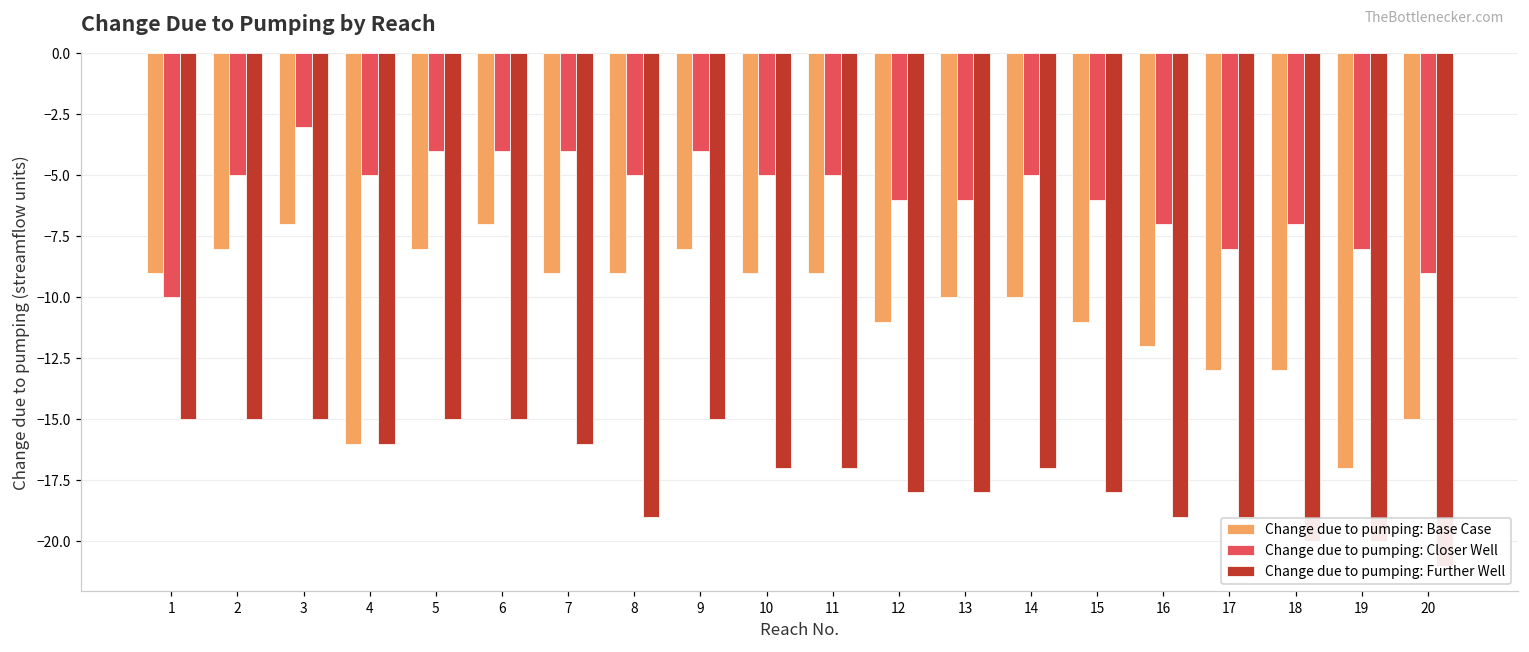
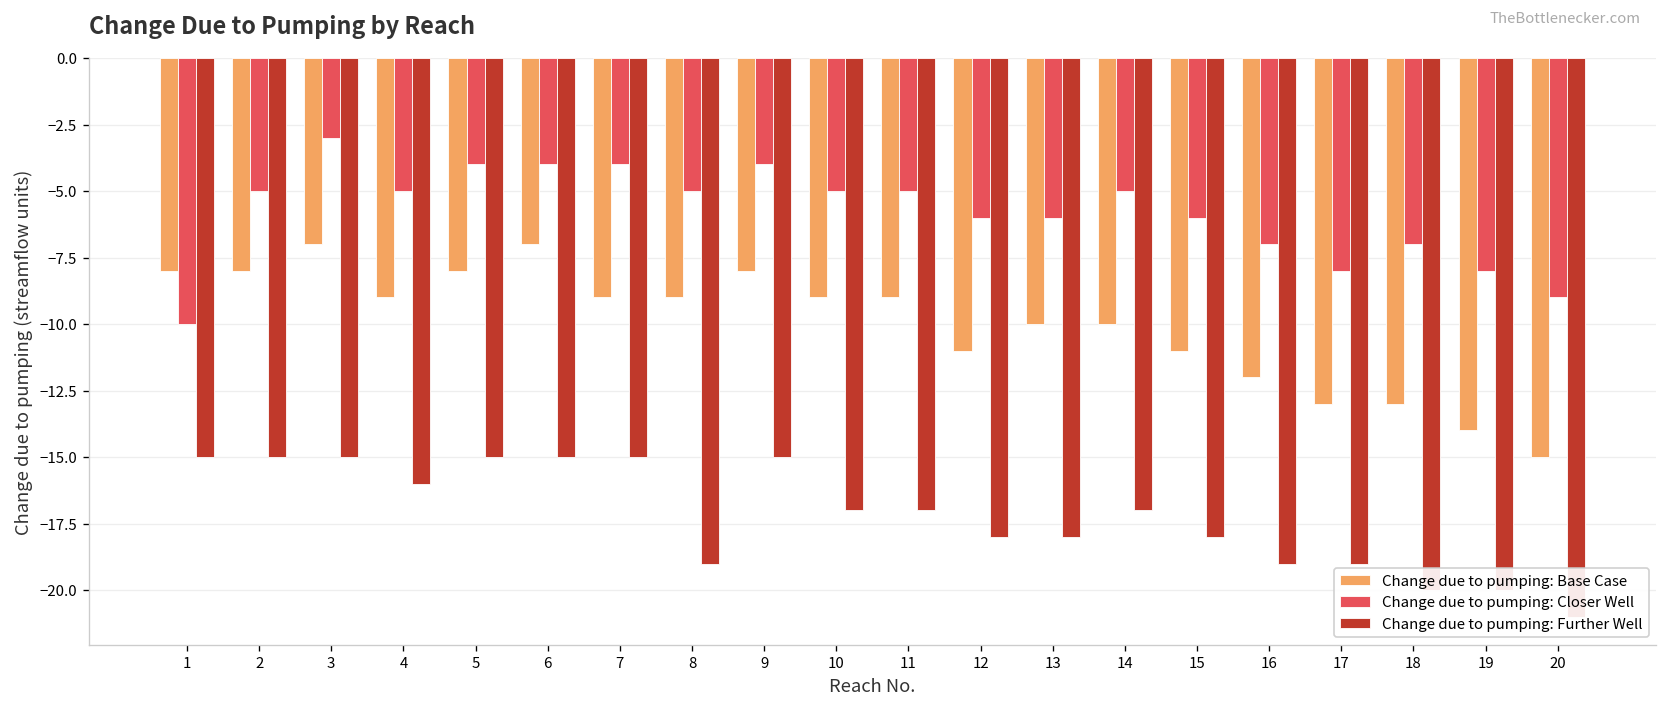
  {
    "Change due to pumping: Base Case": {
-     "1": -9,
+     "1": -8,
      "2": -8,
      "3": -7,
-     "4": -16,
+     "4": -9,
      "5": -8,
      "6": -7,
      "7": -9,
      "8": -9,
      "9": -8,
      "10": -9,
      "11": -9,
      "12": -11,
      "13": -10,
      "14": -10,
      "15": -11,
      "16": -12,
      "17": -13,
      "18": -13,
-     "19": -17,
+     "19": -14,
      "20": -15
    },
    "Change due to pumping: Closer Well": {
      "1": -10,
      "2": -5,
      "3": -3,
      "4": -5,
      "5": -4,
      "6": -4,
      "7": -4,
      "8": -5,
      "9": -4,
      "10": -5,
      "11": -5,
      "12": -6,
      "13": -6,
      "14": -5,
      "15": -6,
      "16": -7,
      "17": -8,
      "18": -7,
      "19": -8,
      "20": -9
    },
    "Change due to pumping: Further Well": {
      "1": -15,
      "2": -15,
      "3": -15,
      "4": -16,
      "5": -15,
      "6": -15,
-     "7": -16,
+     "7": -15,
      "8": -19,
      "9": -15,
      "10": -17,
      "11": -17,
      "12": -18,
      "13": -18,
      "14": -17,
      "15": -18,
      "16": -19
    }
  }
